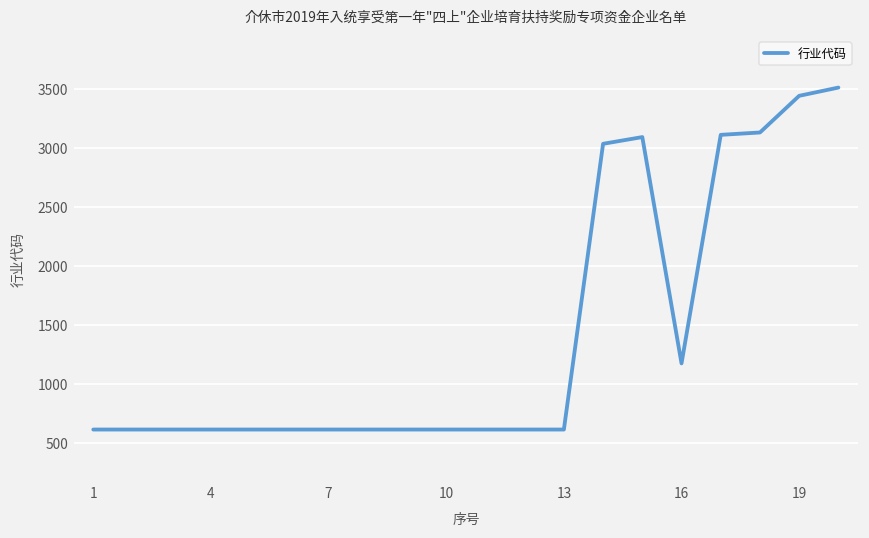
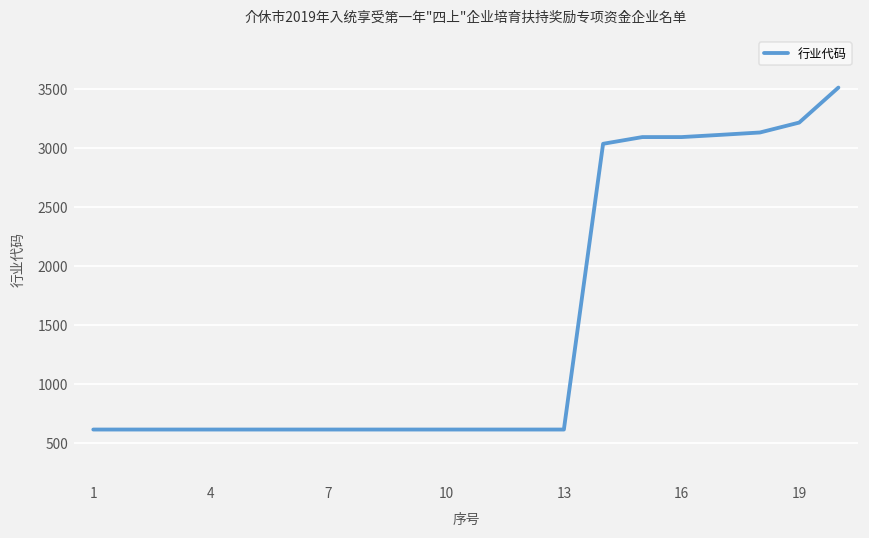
  {
    "1": 610,
    "4": 610,
    "7": 610,
    "10": 610,
    "13": 610,
-   "16": 1170,
-   "19": 3440
+   "16": 3090,
+   "19": 3210
  }
